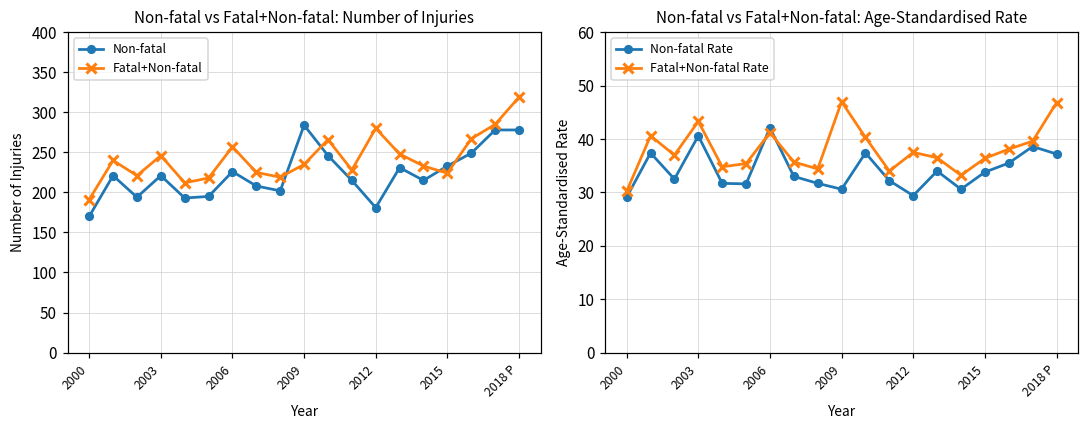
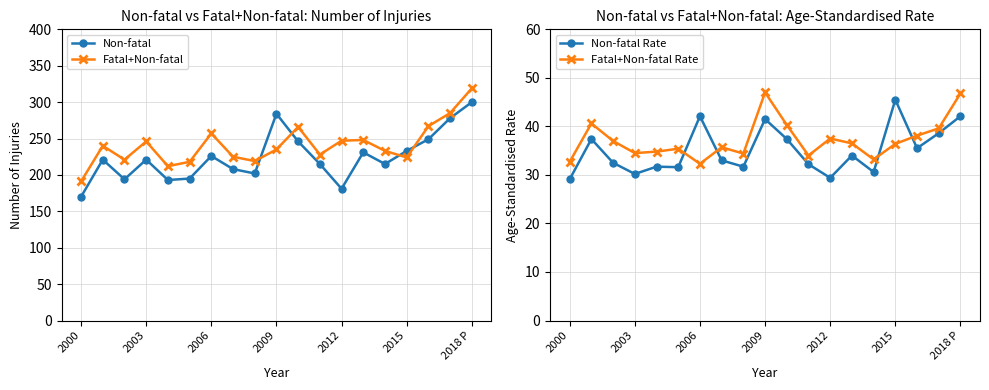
  {
    "Non-fatal vs Fatal+Non-fatal: Number of Injuries": {
      "Non-fatal": {
        "2000": 170,
        "2003": 220,
        "2006": 230,
        "2009": 280,
        "2012": 180,
        "2015": 230,
-       "2018 P": 280
+       "2018 P": 300
      },
      "Fatal+Non-fatal": {
        "2000": 190,
        "2003": 250,
        "2006": 260,
        "2009": 240,
-       "2012": 280,
+       "2012": 250,
        "2015": 220,
        "2018 P": 320
      }
    },
    "Non-fatal vs Fatal+Non-fatal: Age-Standardised Rate": {
      "Non-fatal Rate": {
        "2000": 29,
-       "2003": 41,
+       "2003": 30,
        "2006": 42,
-       "2009": 31,
+       "2009": 42,
        "2012": 29,
-       "2015": 34,
-       "2018 P": 37
+       "2015": 46,
+       "2018 P": 42
      },
      "Fatal+Non-fatal Rate": {
-       "2000": 30,
-       "2003": 43,
-       "2006": 41,
+       "2000": 33,
+       "2003": 35,
+       "2006": 32,
        "2009": 47,
        "2012": 38,
        "2015": 36,
        "2018 P": 47
      }
    }
  }
